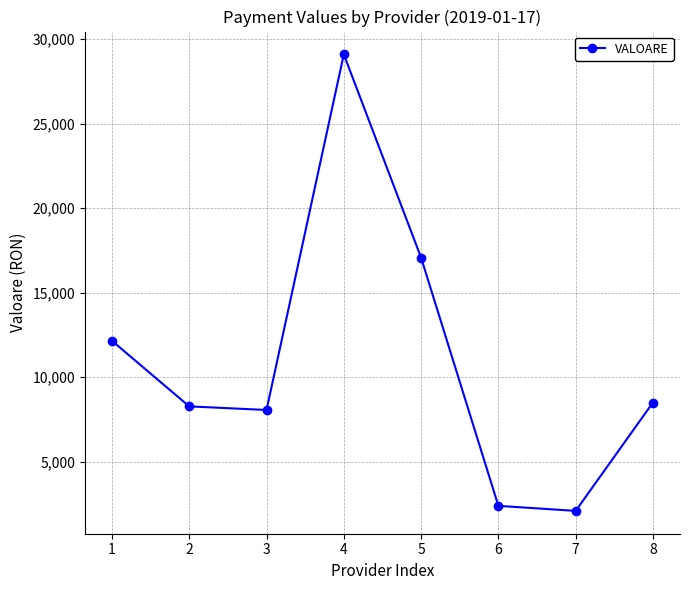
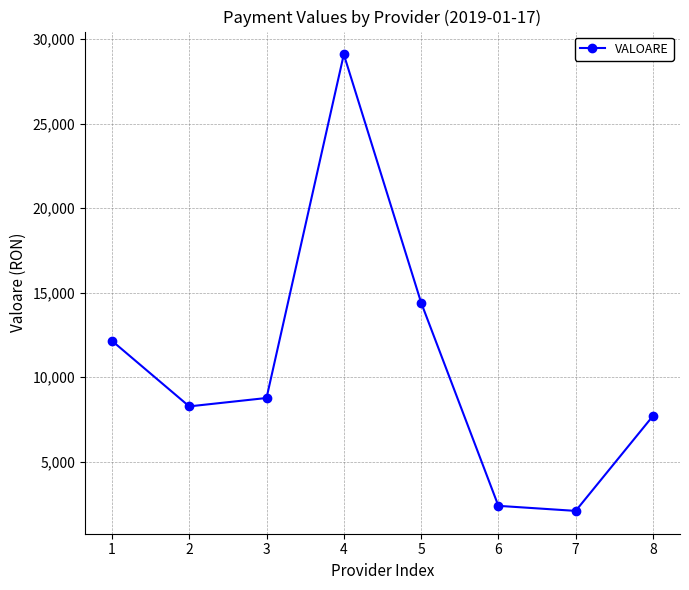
  {
    "1": "12,200",
    "2": "8,300",
-   "3": "8,100",
+   "3": "8,800",
    "4": "29,100",
-   "5": "17,100",
+   "5": "14,400",
    "6": "2,400",
    "7": "2,100",
-   "8": "8,500"
+   "8": "7,700"
  }
